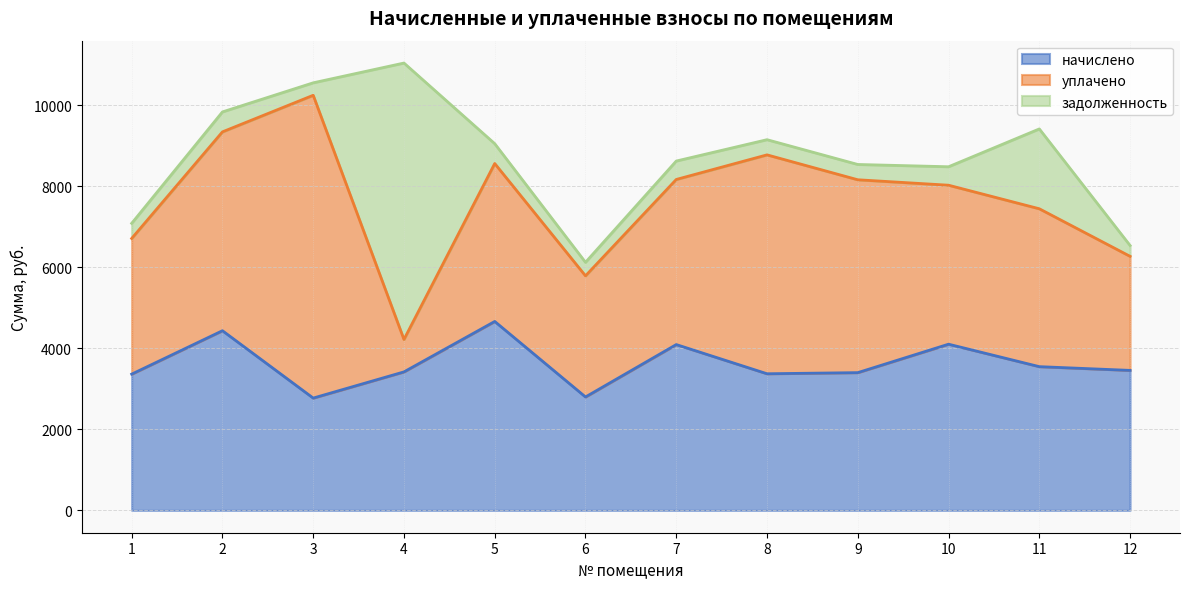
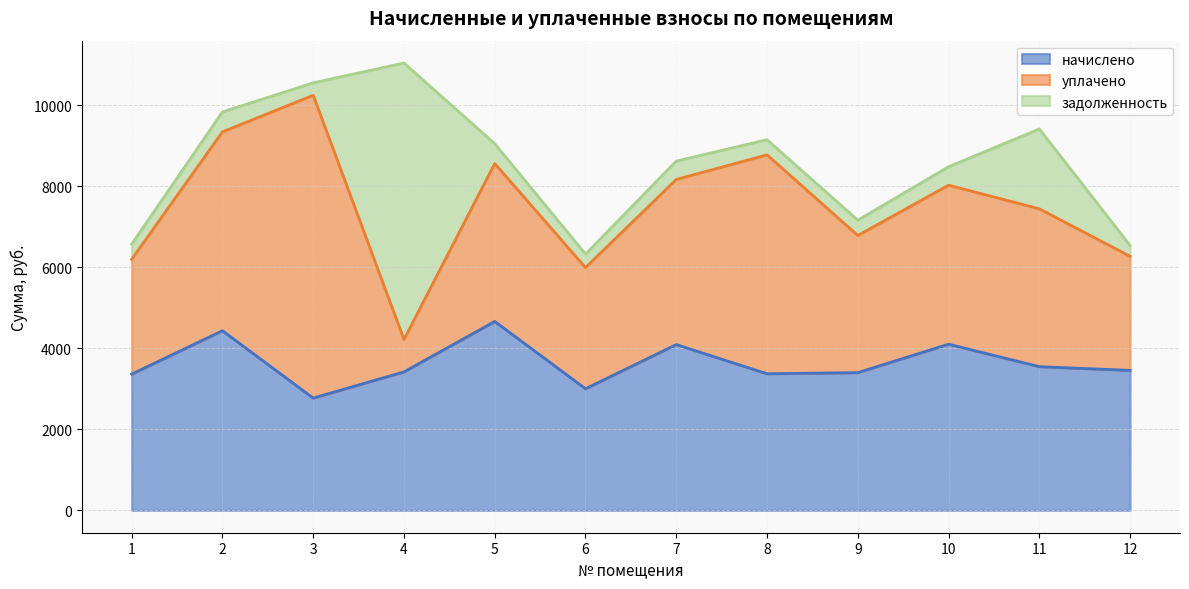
  {
    "начислено": {
      "1": 3400,
      "2": 4400,
      "3": 2800,
      "4": 3400,
      "5": 4700,
-     "6": 2800,
+     "6": 3000,
      "7": 4100,
      "8": 3400,
      "9": 3400,
      "10": 4100,
      "11": 3500,
      "12": 3500
    },
    "уплачено": {
-     "1": 3300,
+     "1": 2800,
      "2": 4900,
      "3": 7500,
      "4": 800,
      "5": 3900,
      "6": 3000,
      "7": 4100,
      "8": 5400,
-     "9": 4800,
+     "9": 3400,
      "10": 3900,
      "11": 3900,
      "12": 2800
    },
    "задолженность": {
      "1": 400,
      "2": 500,
      "3": 300,
      "4": 6800,
      "5": 500,
      "6": 300,
      "7": 500,
      "8": 400,
      "9": 400,
      "10": 500,
      "11": 2000,
      "12": 300
    }
  }
